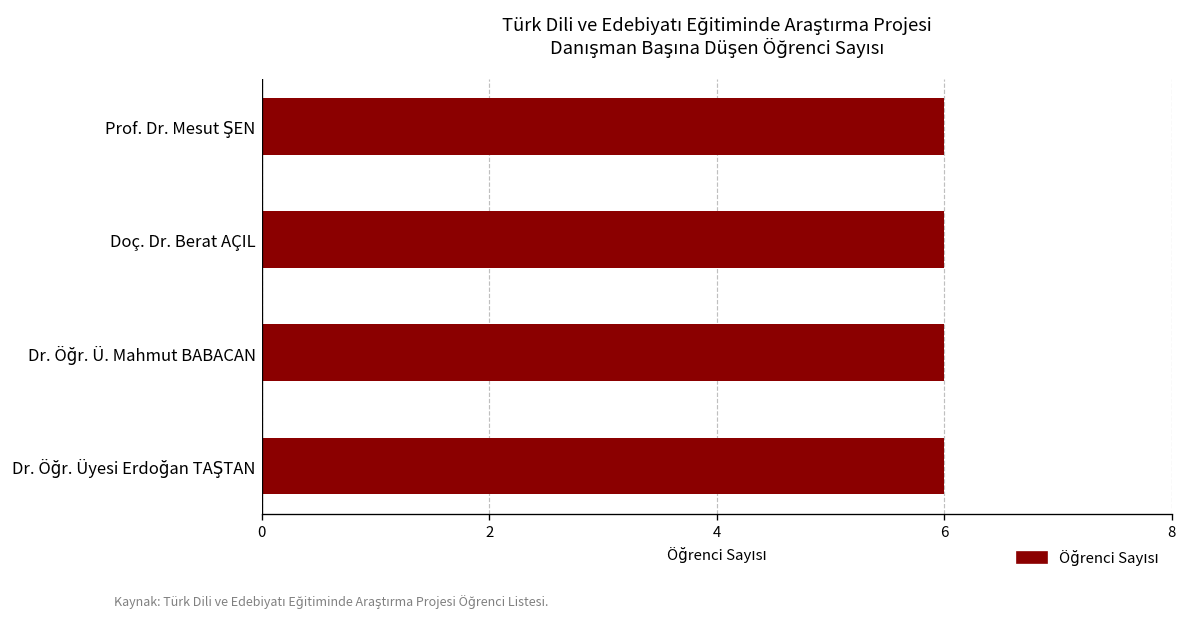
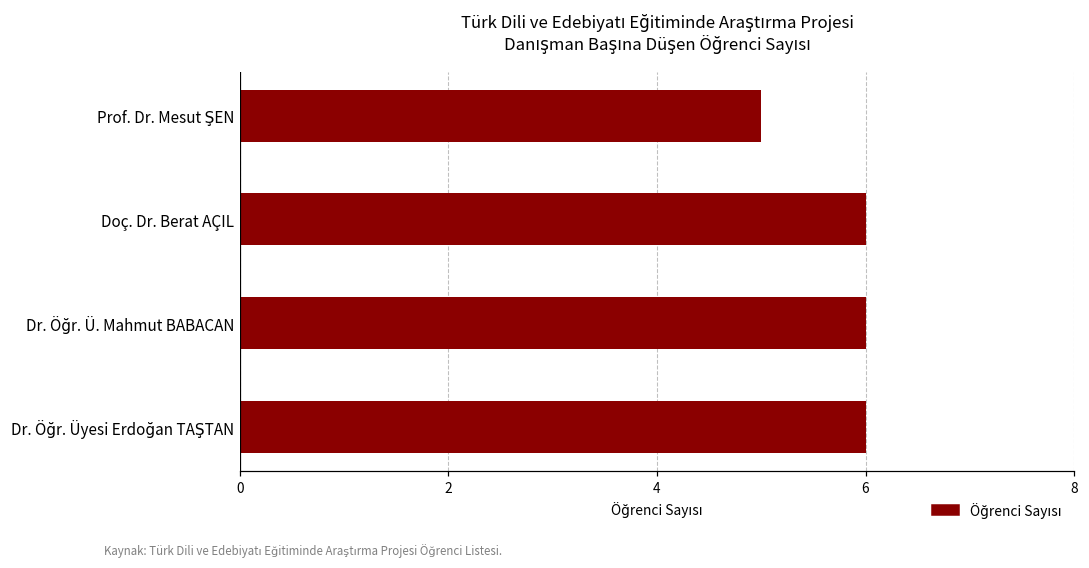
  {
-   "Prof. Dr. Mesut ŞEN": 6,
+   "Prof. Dr. Mesut ŞEN": 5,
    "Doç. Dr. Berat AÇIL": 6,
    "Dr. Öğr. Ü. Mahmut BABACAN": 6,
    "Dr. Öğr. Üyesi Erdoğan TAŞTAN": 6
  }
